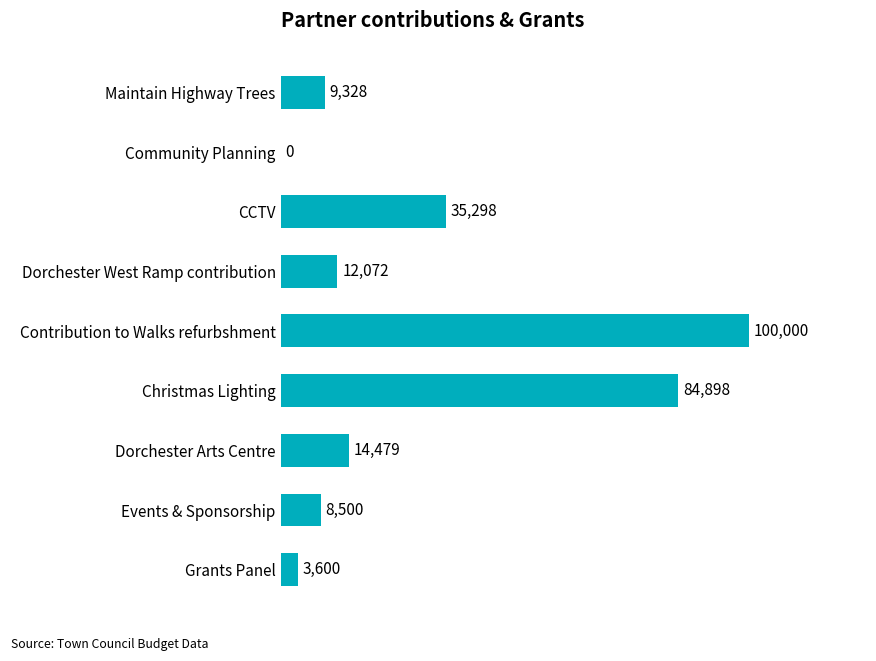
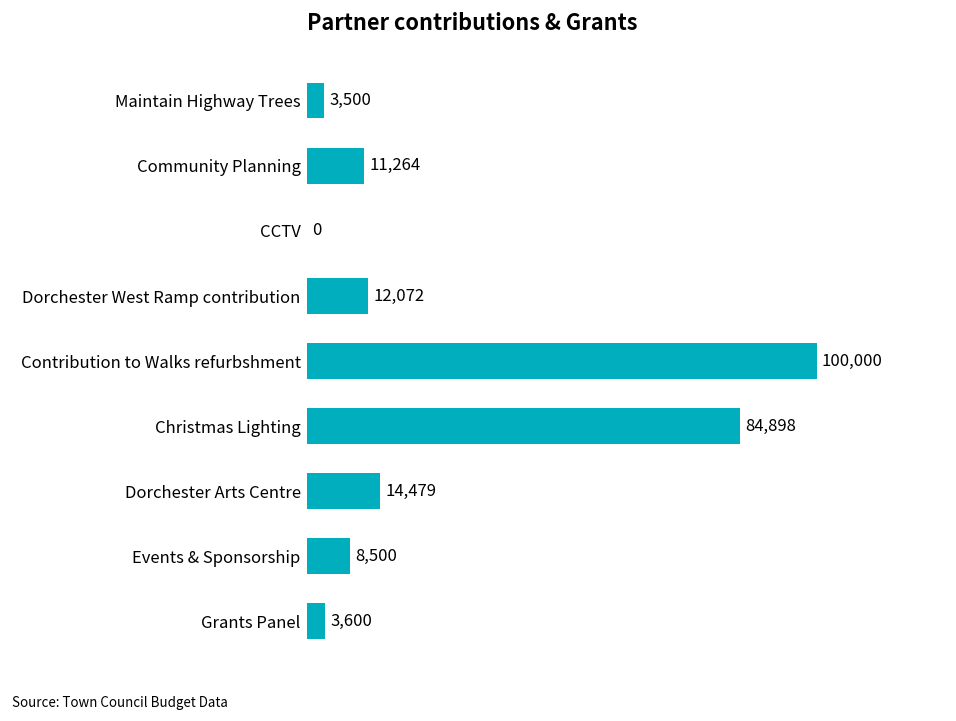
  {
-   "Maintain Highway Trees": "9,328",
-   "Community Planning": "0",
-   "CCTV": "35,298",
+   "Maintain Highway Trees": "3,500",
+   "Community Planning": "11,264",
+   "CCTV": "0",
    "Dorchester West Ramp contribution": "12,072",
    "Contribution to Walks refurbshment": "100,000",
    "Christmas Lighting": "84,898",
    "Dorchester Arts Centre": "14,479",
    "Events & Sponsorship": "8,500",
    "Grants Panel": "3,600"
  }
